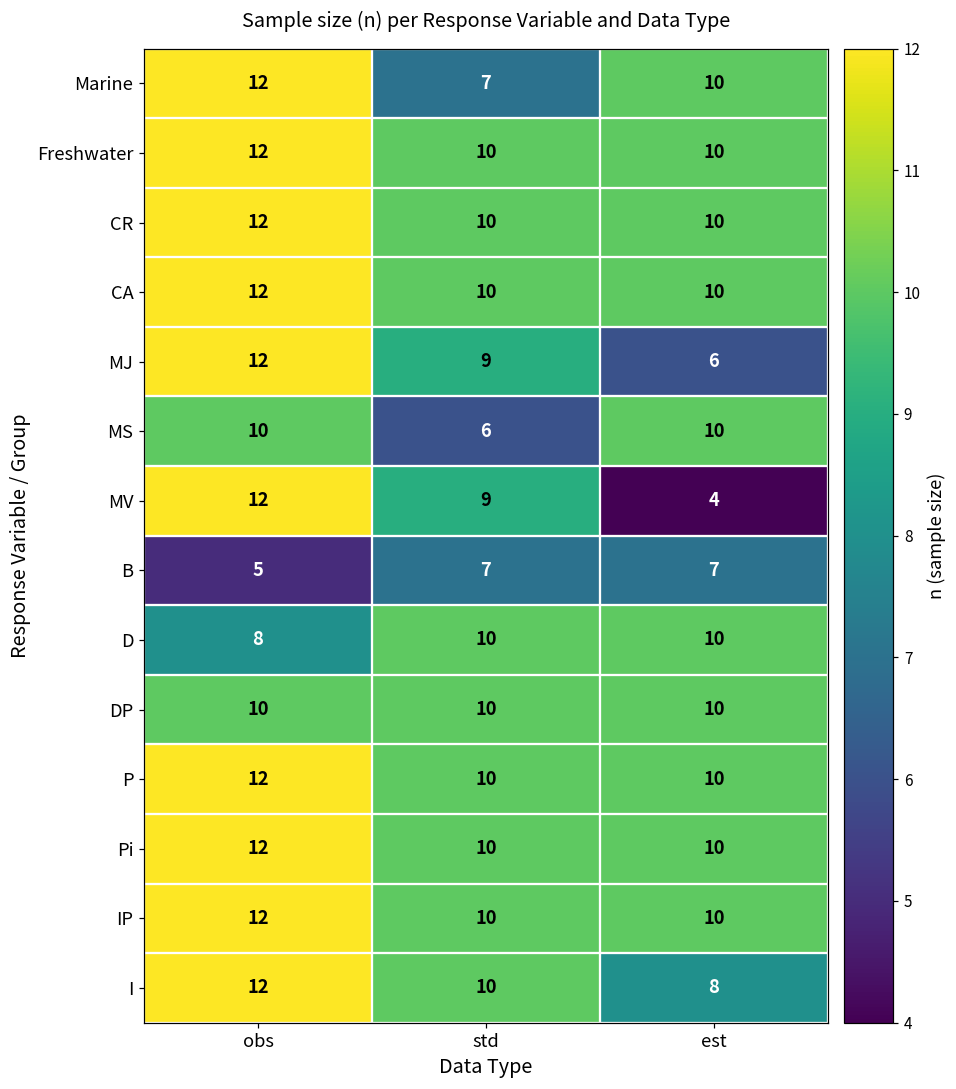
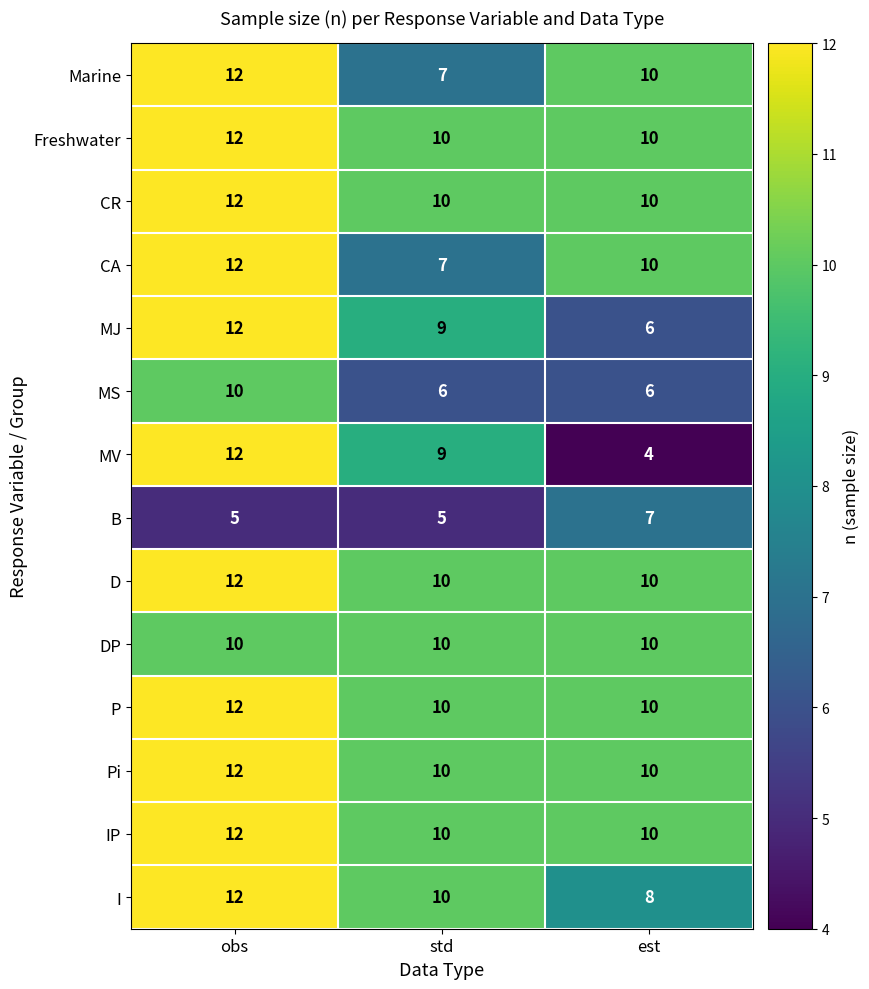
  {
    "Marine": {
      "obs": 12,
      "std": 7,
      "est": 10
    },
    "Freshwater": {
      "obs": 12,
      "std": 10,
      "est": 10
    },
    "CR": {
      "obs": 12,
      "std": 10,
      "est": 10
    },
    "CA": {
      "obs": 12,
-     "std": 10,
+     "std": 7,
      "est": 10
    },
    "MJ": {
      "obs": 12,
      "std": 9,
      "est": 6
    },
    "MS": {
      "obs": 10,
      "std": 6,
-     "est": 10
+     "est": 6
    },
    "MV": {
      "obs": 12,
      "std": 9,
      "est": 4
    },
    "B": {
      "obs": 5,
-     "std": 7,
+     "std": 5,
      "est": 7
    },
    "D": {
-     "obs": 8,
+     "obs": 12,
      "std": 10,
      "est": 10
    },
    "DP": {
      "obs": 10,
      "std": 10,
      "est": 10
    },
    "P": {
      "obs": 12,
      "std": 10,
      "est": 10
    },
    "Pi": {
      "obs": 12,
      "std": 10,
      "est": 10
    },
    "IP": {
      "obs": 12,
      "std": 10,
      "est": 10
    },
    "I": {
      "obs": 12,
      "std": 10,
      "est": 8
    }
  }
